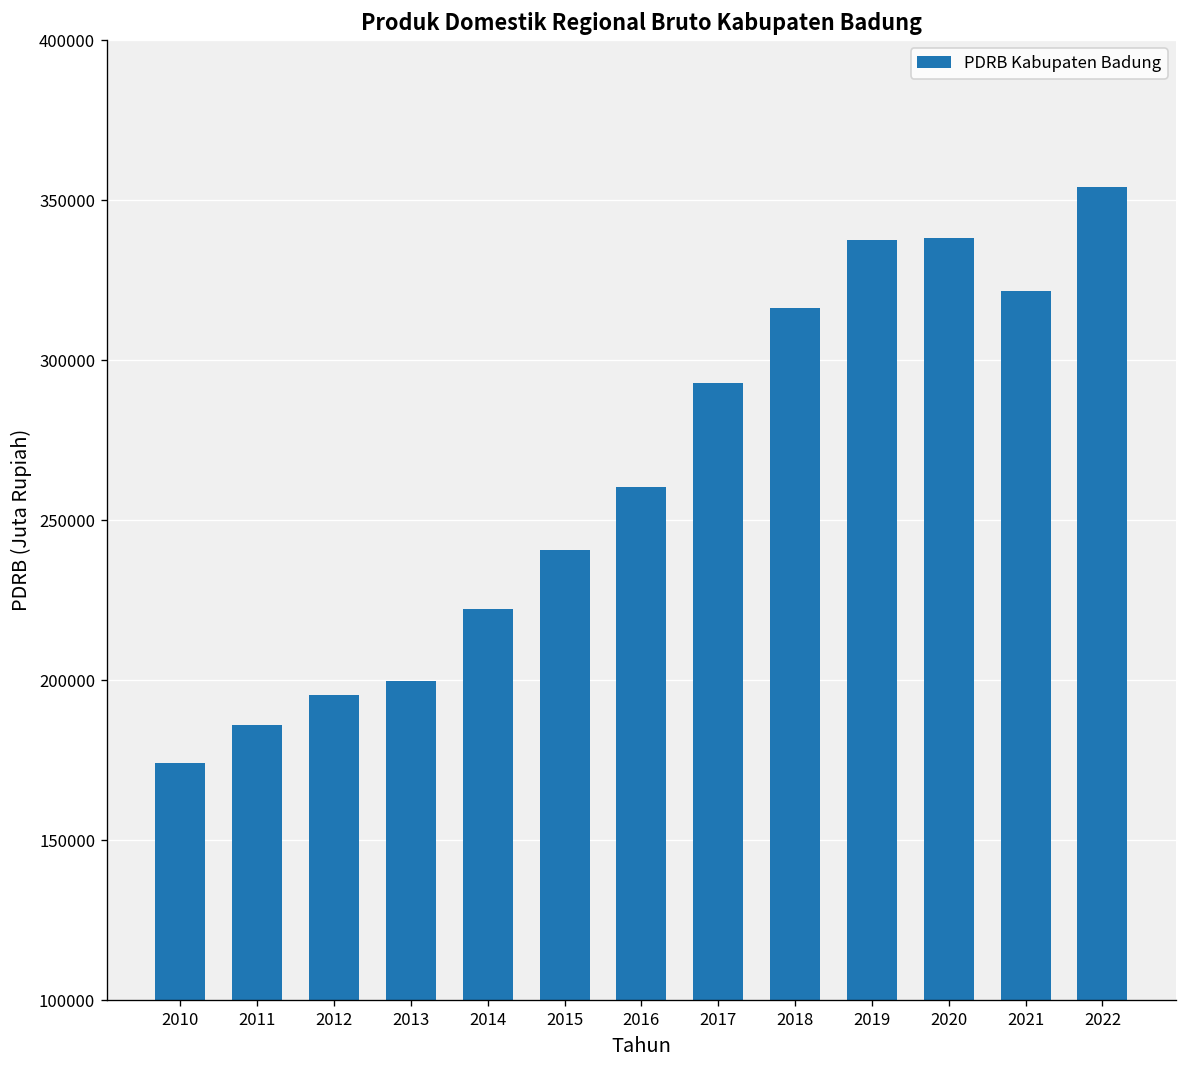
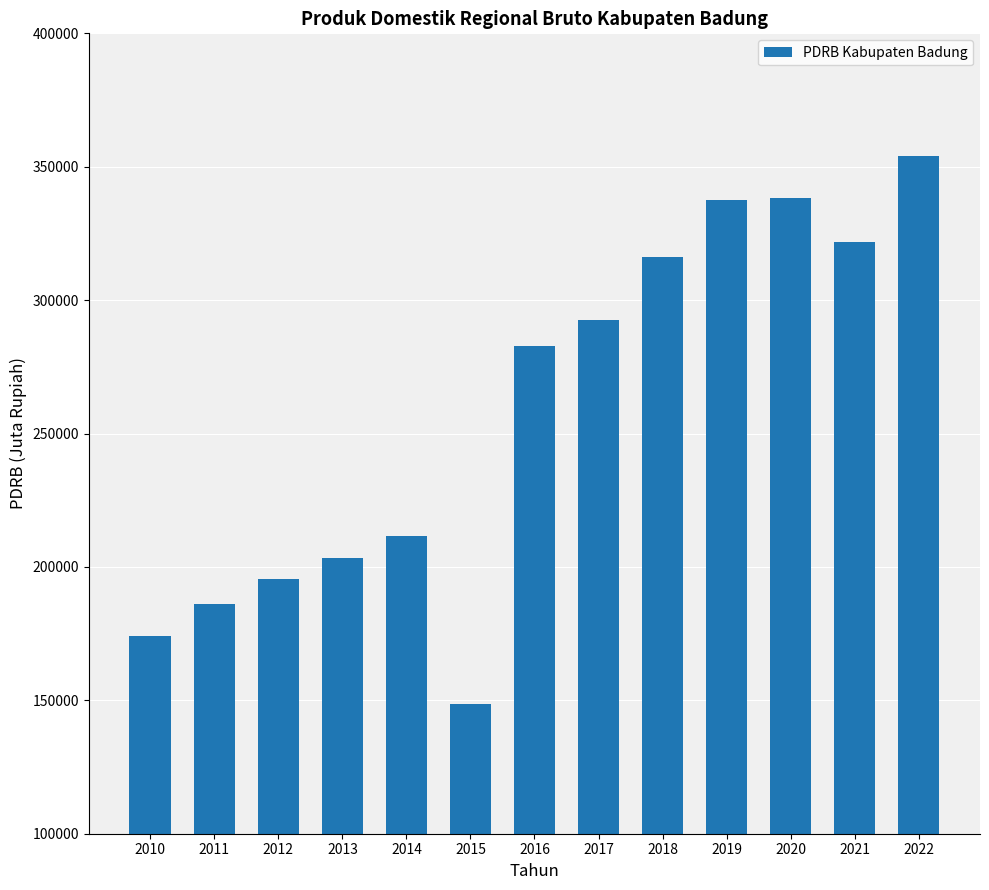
  {
    "2010": 174000,
    "2011": 186000,
    "2012": 195000,
-   "2013": 200000,
-   "2014": 222000,
-   "2015": 241000,
-   "2016": 261000,
+   "2013": 203000,
+   "2014": 212000,
+   "2015": 149000,
+   "2016": 283000,
    "2017": 293000,
    "2018": 316000,
    "2019": 338000,
    "2020": 338000,
    "2021": 322000,
    "2022": 354000
  }
